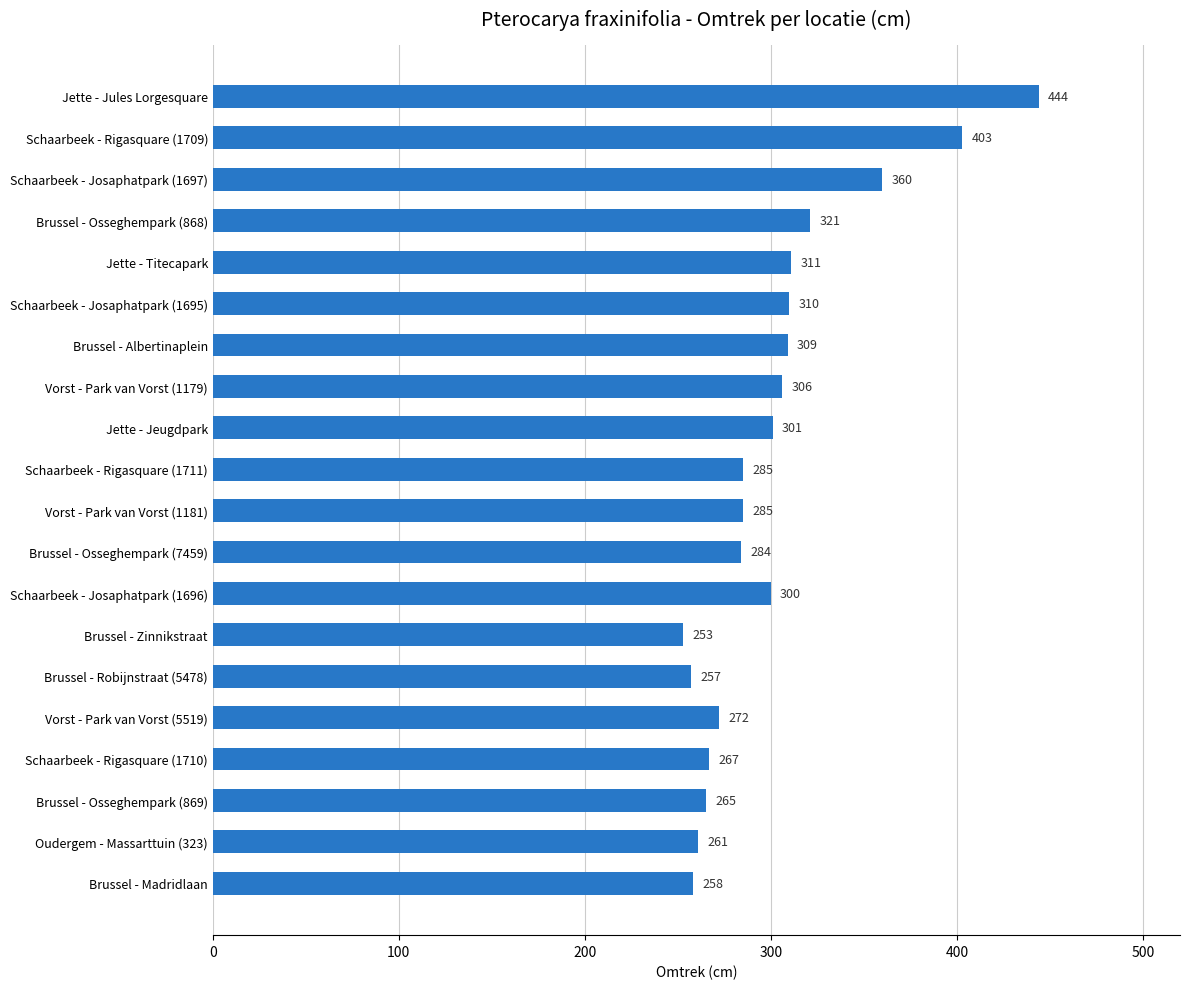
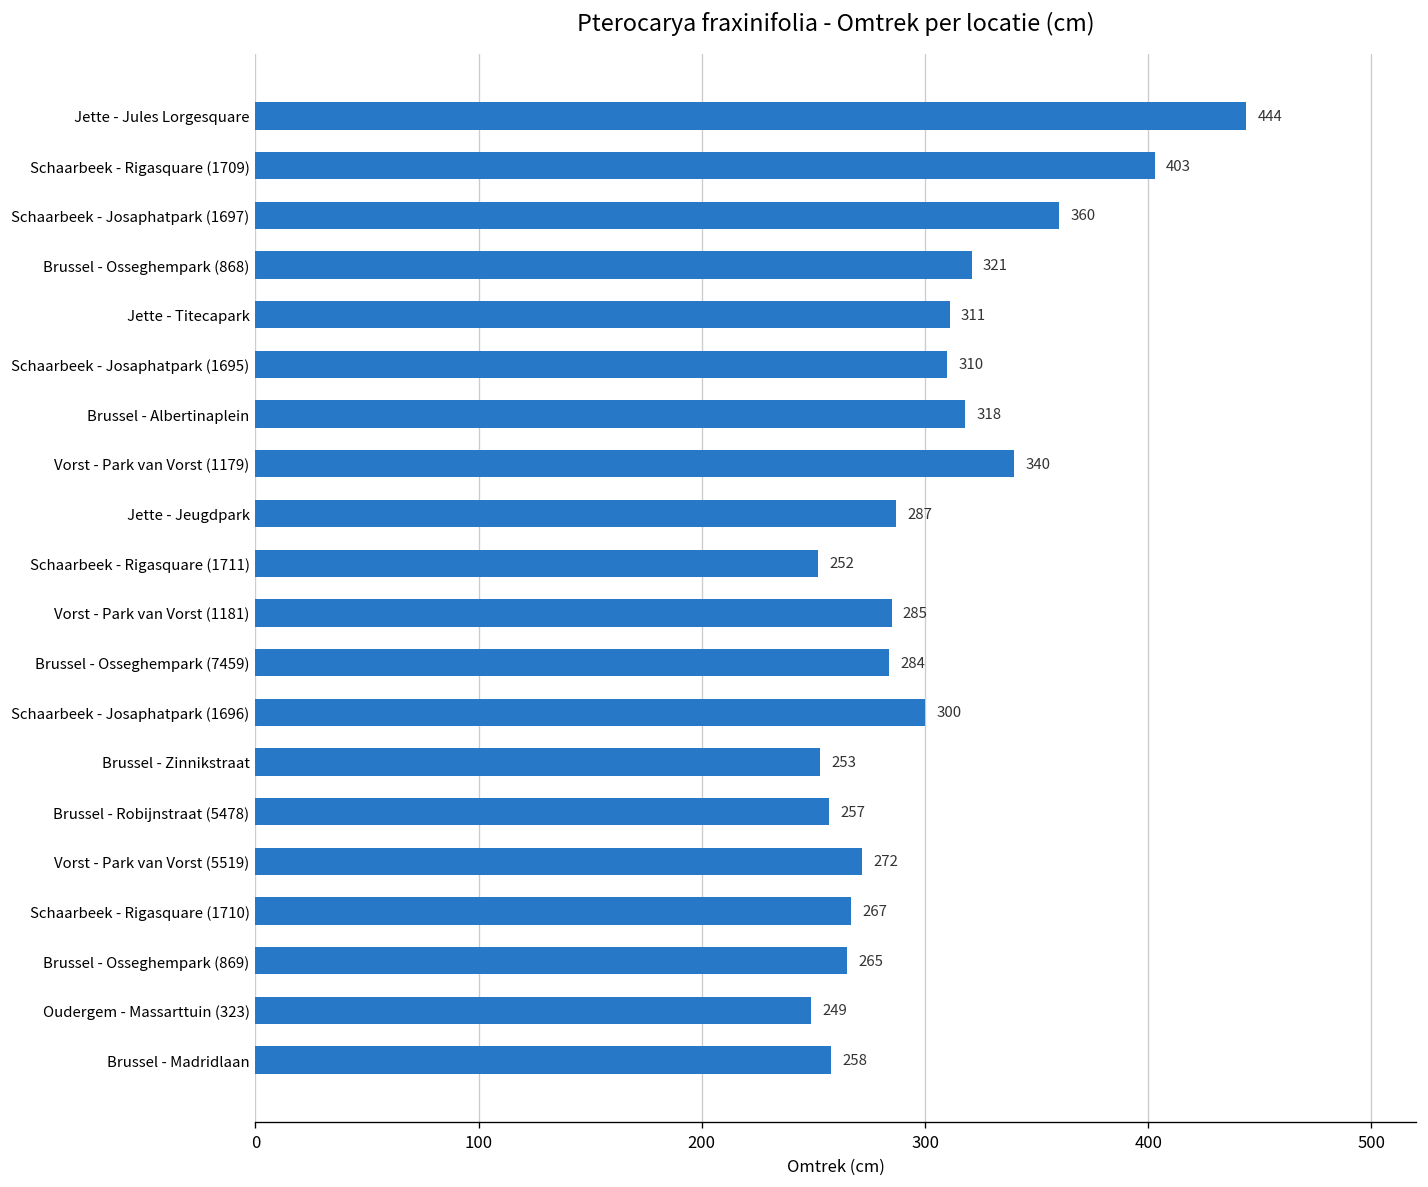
  {
    "Jette - Jules Lorgesquare": 444,
    "Schaarbeek - Rigasquare (1709)": 403,
    "Schaarbeek - Josaphatpark (1697)": 360,
    "Brussel - Osseghempark (868)": 321,
    "Jette - Titecapark": 311,
    "Schaarbeek - Josaphatpark (1695)": 310,
-   "Brussel - Albertinaplein": 309,
-   "Vorst - Park van Vorst (1179)": 306,
-   "Jette - Jeugdpark": 301,
-   "Schaarbeek - Rigasquare (1711)": 285,
+   "Brussel - Albertinaplein": 318,
+   "Vorst - Park van Vorst (1179)": 340,
+   "Jette - Jeugdpark": 287,
+   "Schaarbeek - Rigasquare (1711)": 252,
    "Vorst - Park van Vorst (1181)": 285,
    "Brussel - Osseghempark (7459)": 284,
    "Schaarbeek - Josaphatpark (1696)": 300,
    "Brussel - Zinnikstraat": 253,
    "Brussel - Robijnstraat (5478)": 257,
    "Vorst - Park van Vorst (5519)": 272,
    "Schaarbeek - Rigasquare (1710)": 267,
    "Brussel - Osseghempark (869)": 265,
-   "Oudergem - Massarttuin (323)": 261,
+   "Oudergem - Massarttuin (323)": 249,
    "Brussel - Madridlaan": 258
  }
